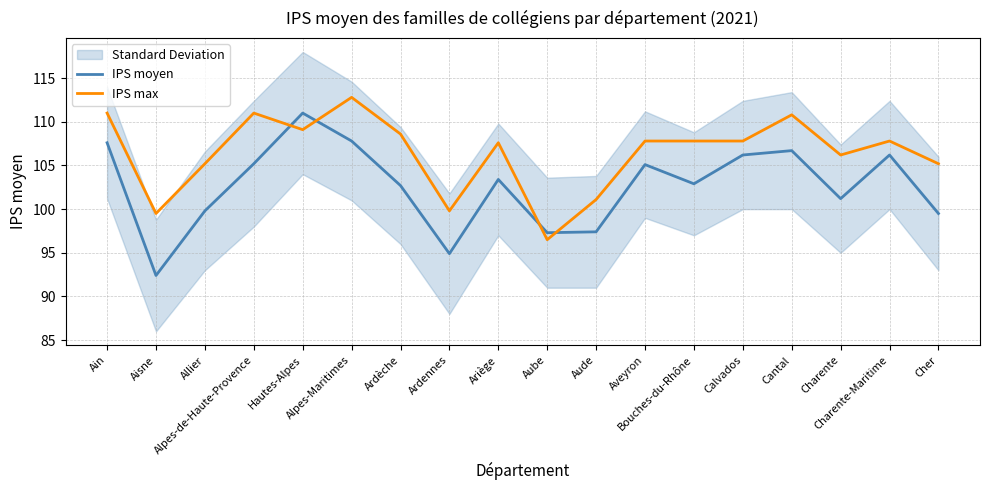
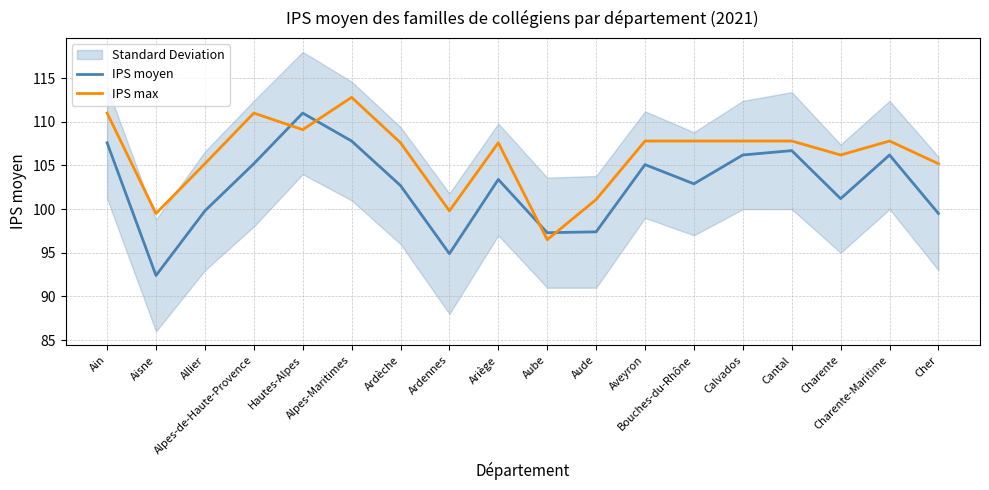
  {
    "IPS max": {
      "Ain": 111,
      "Aisne": 100,
      "Allier": 105,
      "Alpes-de-Haute-Provence": 111,
      "Hautes-Alpes": 109,
      "Alpes-Maritimes": 113,
-     "Ardèche": 109,
+     "Ardèche": 108,
      "Ardennes": 100,
      "Ariège": 108,
      "Aube": 97,
      "Aude": 101,
      "Aveyron": 108,
      "Bouches-du-Rhône": 108,
      "Calvados": 108,
-     "Cantal": 111,
+     "Cantal": 108,
      "Charente": 106,
      "Charente-Maritime": 108,
      "Cher": 105
    }
  }
